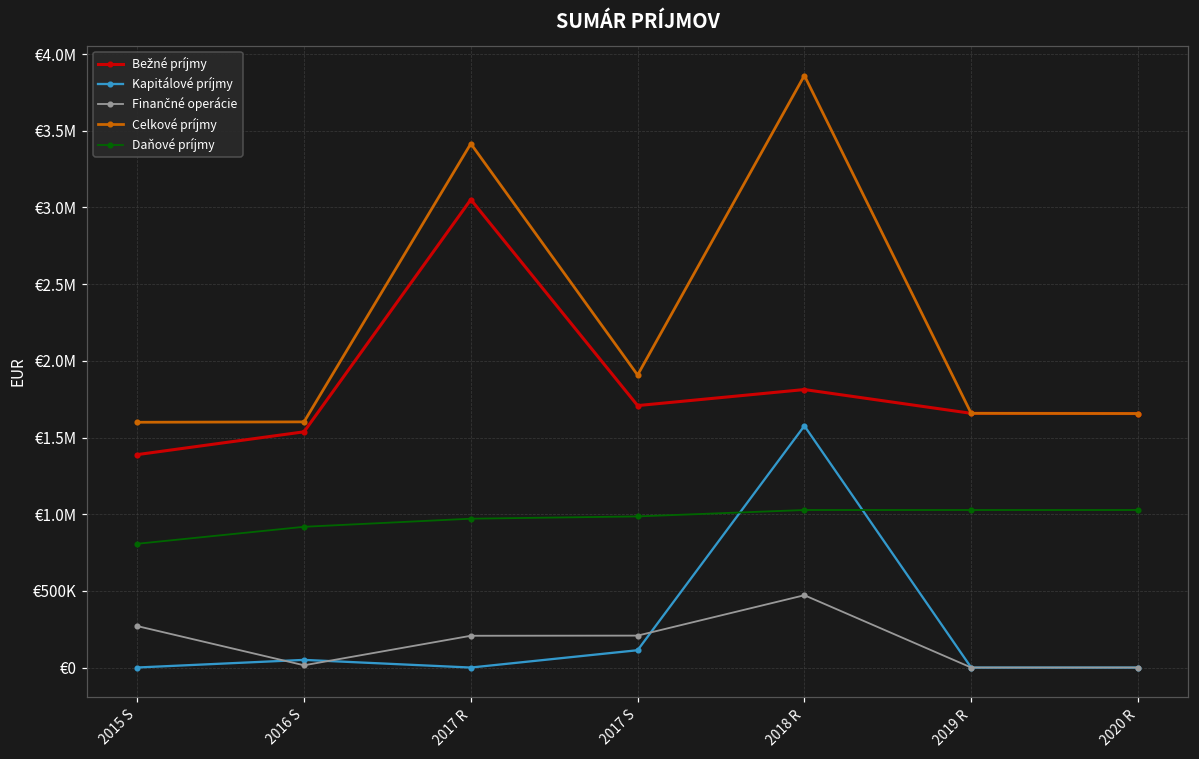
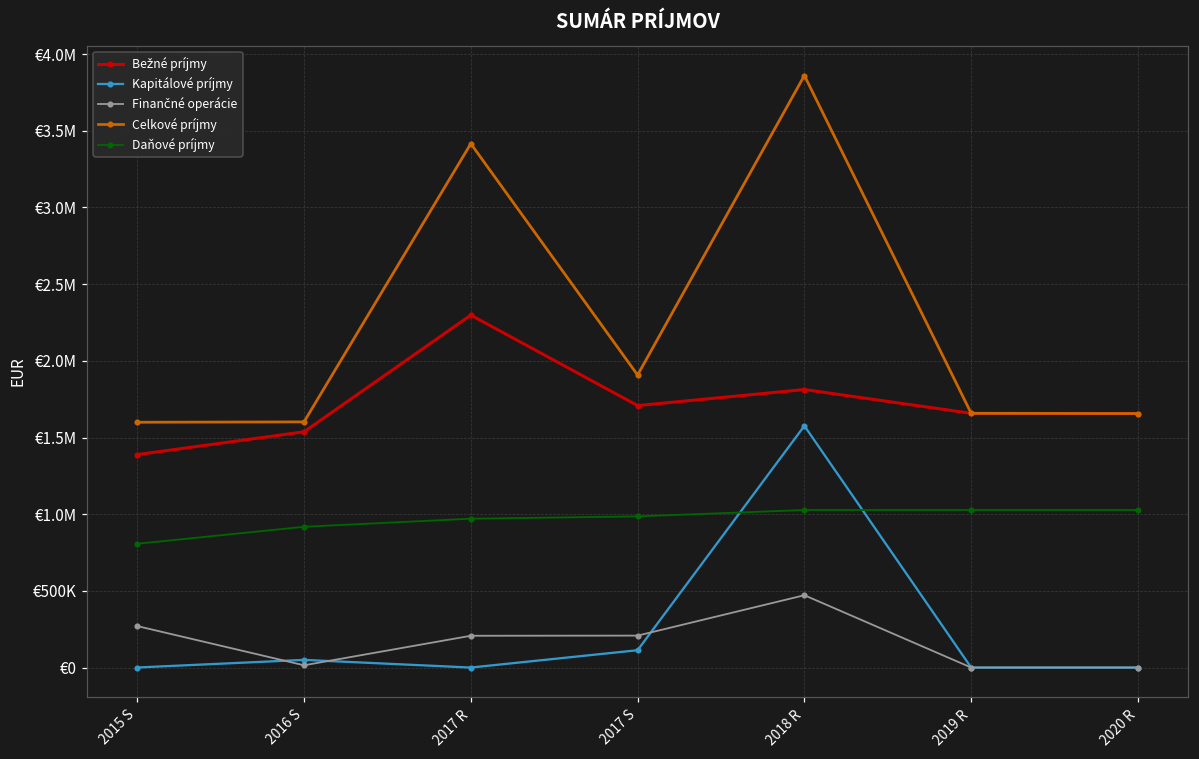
  {
    "Bežné príjmy": {
      "2015 S": "€1390000",
      "2016 S": "€1540000",
-     "2017 R": "€3050000",
+     "2017 R": "€2300000",
      "2017 S": "€1710000",
      "2018 R": "€1810000"
    },
    "Kapitálové príjmy": {
      "2015 S": "€0",
      "2016 S": "€50000",
      "2017 R": "€0",
      "2017 S": "€110000",
      "2018 R": "€1580000"
    },
    "Finančné operácie": {
      "2015 S": "€270000",
      "2016 S": "€10000",
      "2017 R": "€210000",
      "2017 S": "€210000",
      "2018 R": "€470000"
    },
    "Celkové príjmy": {
      "2015 S": "€1600000",
      "2016 S": "€1600000",
      "2017 R": "€3420000",
      "2017 S": "€1910000",
      "2018 R": "€3860000"
    },
    "Daňové príjmy": {
      "2015 S": "€810000",
      "2016 S": "€920000",
      "2017 R": "€970000",
      "2017 S": "€990000",
      "2018 R": "€1030000",
      "2019 R": "€1030000",
      "2020 R": "€1030000"
    }
  }
